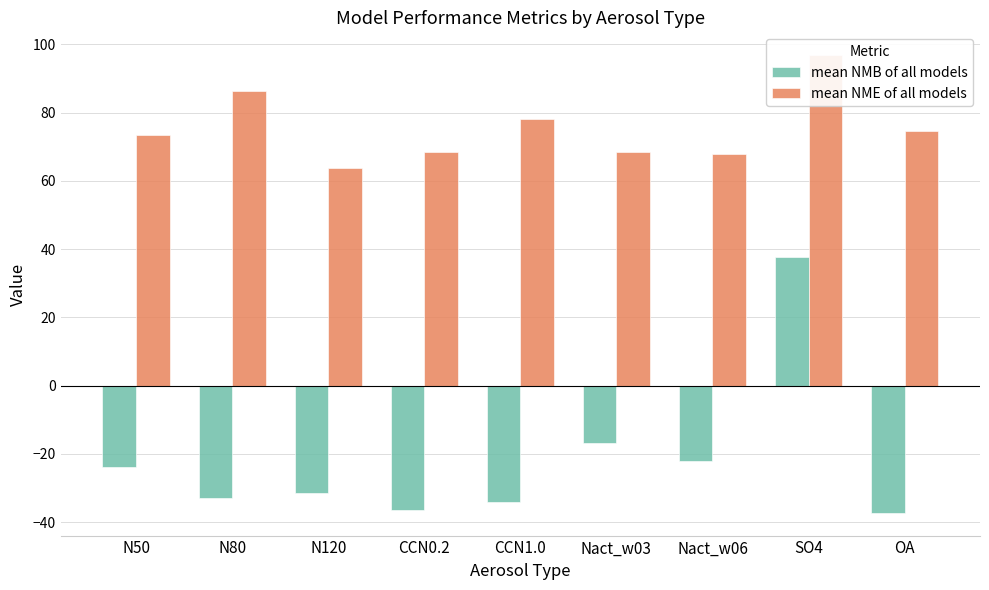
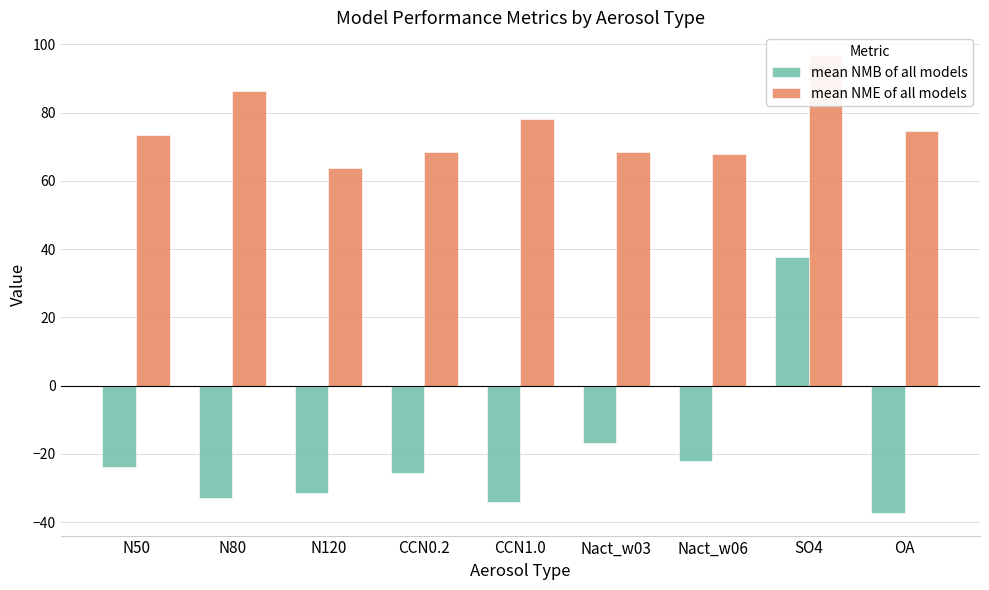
  {
    "mean NMB of all models": {
      "N50": -24,
      "N80": -33,
      "N120": -31,
-     "CCN0.2": -36,
+     "CCN0.2": -26,
      "CCN1.0": -34,
      "Nact_w03": -17,
      "Nact_w06": -22,
      "SO4": 38,
      "OA": -37
    },
    "mean NME of all models": {
      "N50": 73,
      "N80": 86,
      "N120": 64,
      "CCN0.2": 69,
      "CCN1.0": 78,
      "Nact_w03": 69,
      "Nact_w06": 68,
      "OA": 75
    }
  }
